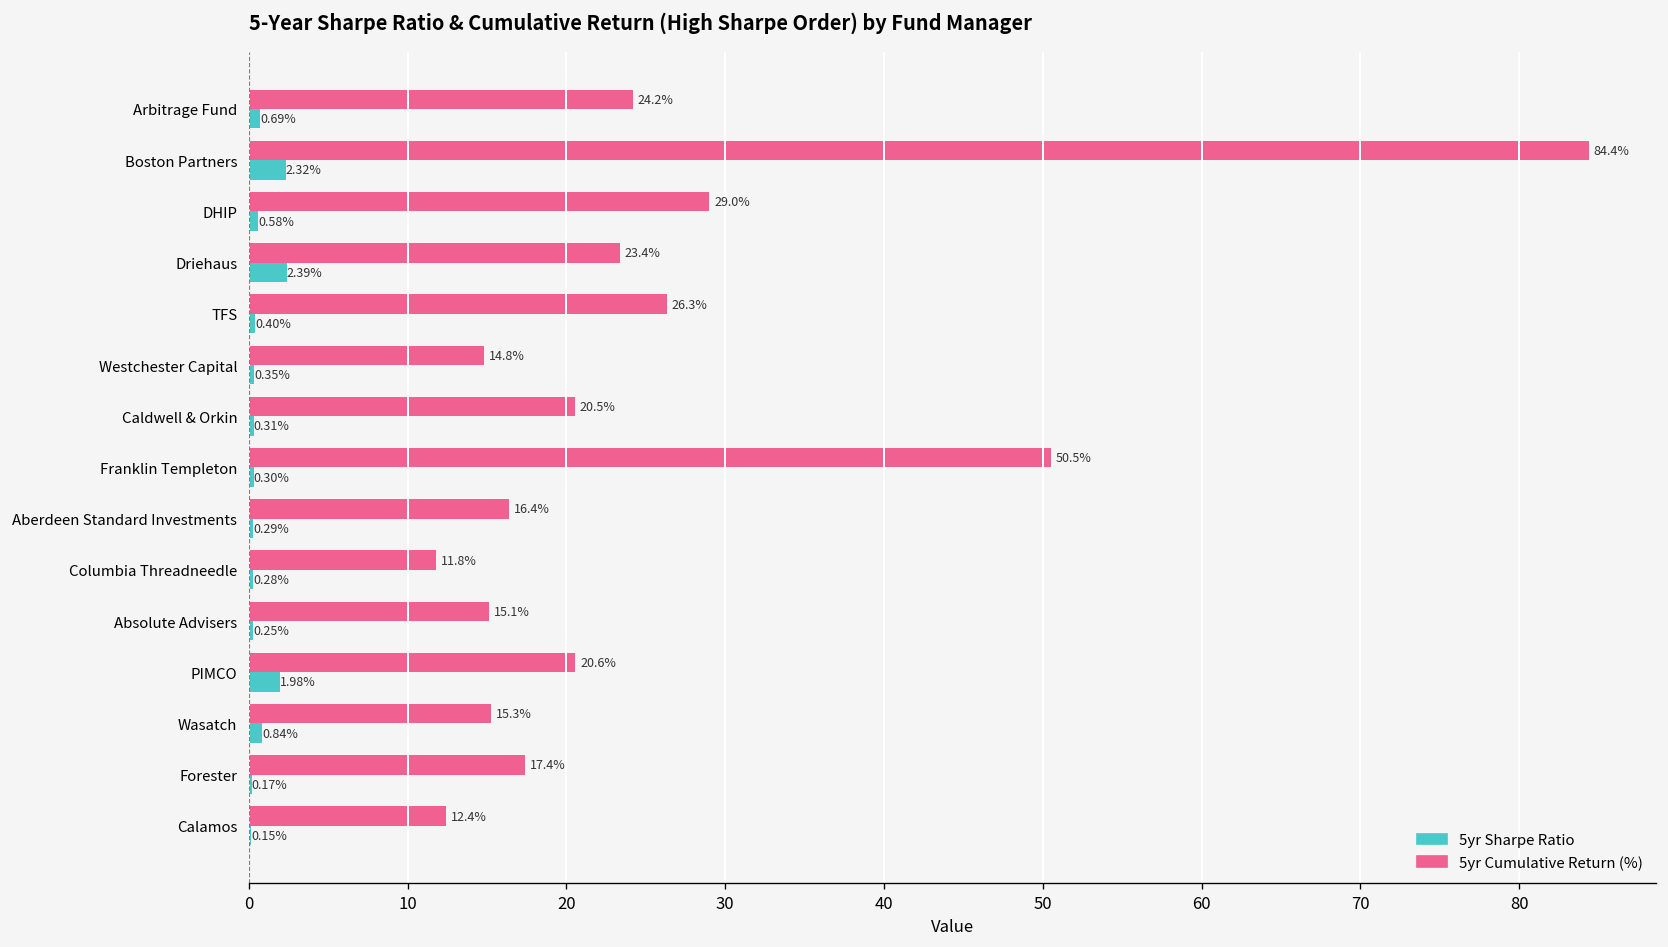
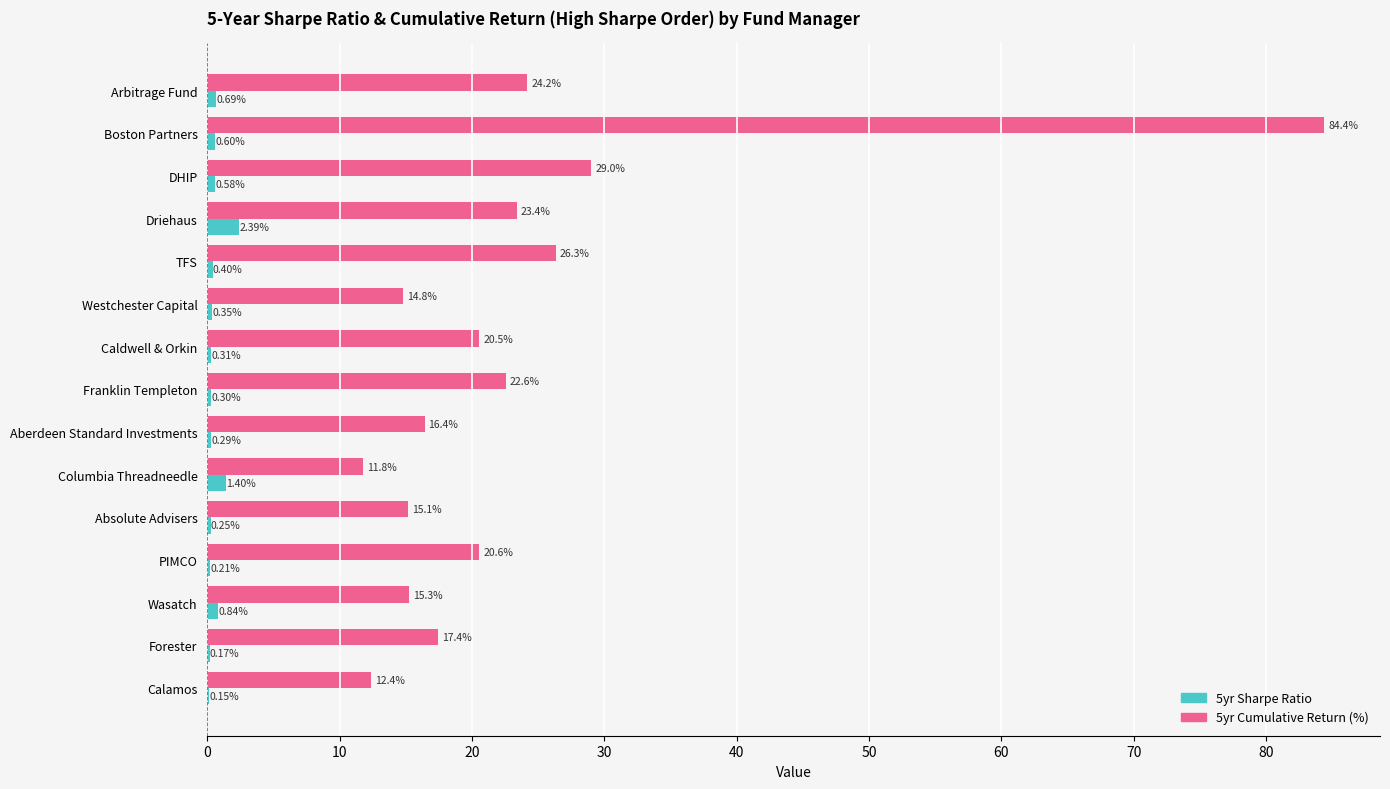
  {
    "5yr Sharpe Ratio": {
      "Arbitrage Fund": "0.69%",
-     "Boston Partners": "2.32%",
+     "Boston Partners": "0.60%",
      "DHIP": "0.58%",
      "Driehaus": "2.39%",
      "TFS": "0.40%",
      "Westchester Capital": "0.35%",
      "Caldwell & Orkin": "0.31%",
      "Franklin Templeton": "0.30%",
      "Aberdeen Standard Investments": "0.29%",
-     "Columbia Threadneedle": "0.28%",
+     "Columbia Threadneedle": "1.40%",
      "Absolute Advisers": "0.25%",
-     "PIMCO": "1.98%",
+     "PIMCO": "0.21%",
      "Wasatch": "0.84%",
      "Forester": "0.17%",
      "Calamos": "0.15%"
    },
    "5yr Cumulative Return (%)": {
      "Arbitrage Fund": "24.2%",
      "Boston Partners": "84.4%",
      "DHIP": "29.0%",
      "Driehaus": "23.4%",
      "TFS": "26.3%",
      "Westchester Capital": "14.8%",
      "Caldwell & Orkin": "20.5%",
-     "Franklin Templeton": "50.5%",
+     "Franklin Templeton": "22.6%",
      "Aberdeen Standard Investments": "16.4%",
      "Columbia Threadneedle": "11.8%",
      "Absolute Advisers": "15.1%",
      "PIMCO": "20.6%",
      "Wasatch": "15.3%",
      "Forester": "17.4%",
      "Calamos": "12.4%"
    }
  }
